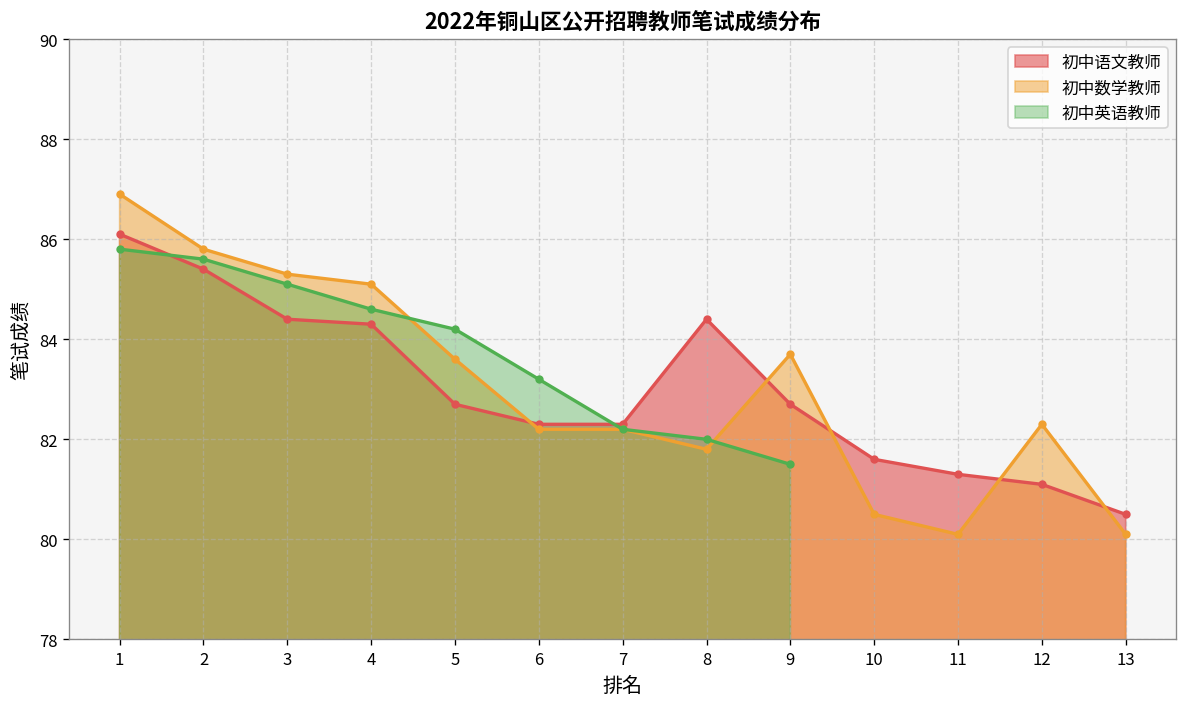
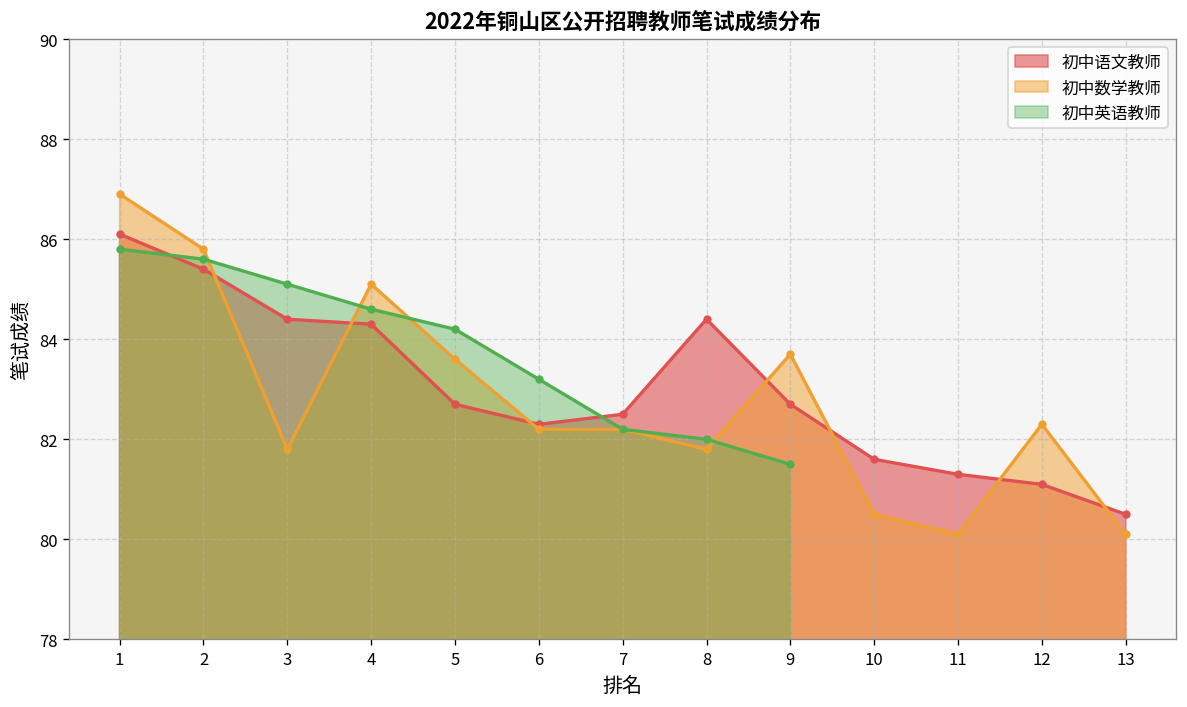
  {
    "初中语文教师": {
      "1": 86.1,
      "2": 85.4,
      "3": 84.4,
      "4": 84.3,
      "5": 82.7,
      "6": 82.3,
-     "7": 82.3,
+     "7": 82.5,
      "8": 84.4,
      "9": 82.7,
      "10": 81.6,
      "11": 81.3,
      "12": 81.1,
      "13": 80.5
    },
    "初中数学教师": {
      "1": 86.9,
      "2": 85.8,
-     "3": 85.3,
+     "3": 81.8,
      "4": 85.1,
      "5": 83.6,
      "6": 82.2,
      "8": 81.8,
      "9": 83.7,
      "10": 80.5,
      "11": 80.1,
      "12": 82.3,
      "13": 80.1
    },
    "初中英语教师": {
      "1": 85.8,
      "2": 85.6,
      "3": 85.1,
      "4": 84.6,
      "5": 84.2,
      "6": 83.2,
      "8": 82.0,
      "9": 81.5
    }
  }
